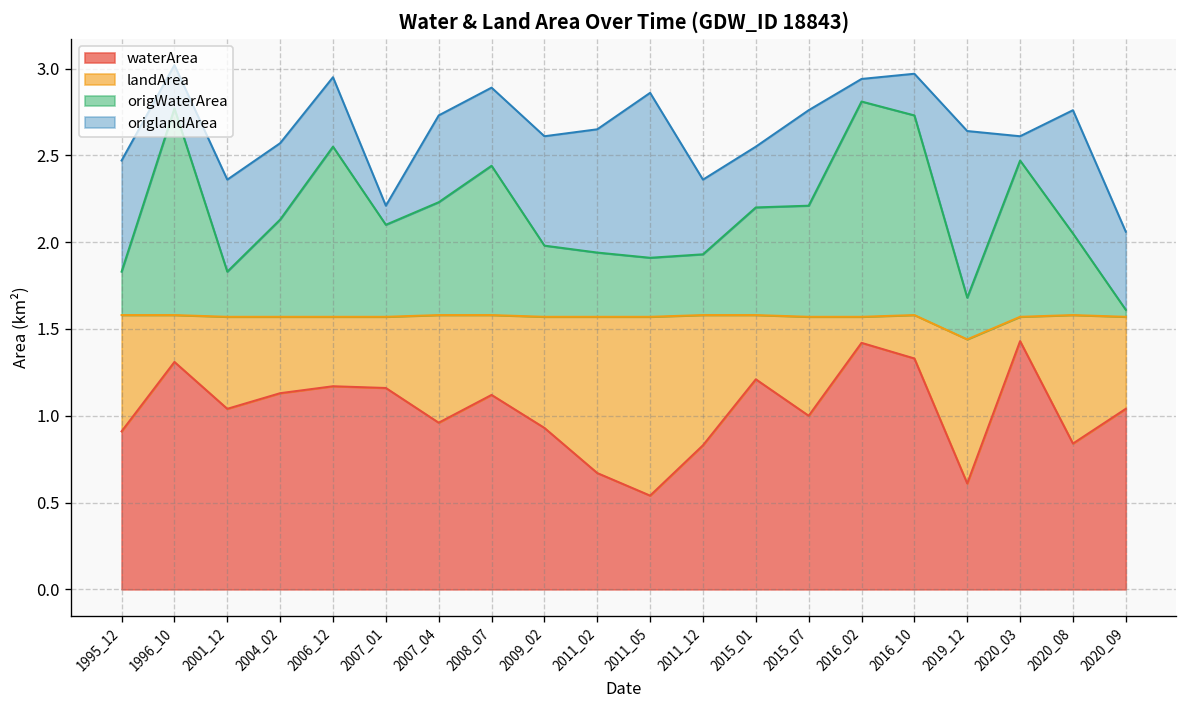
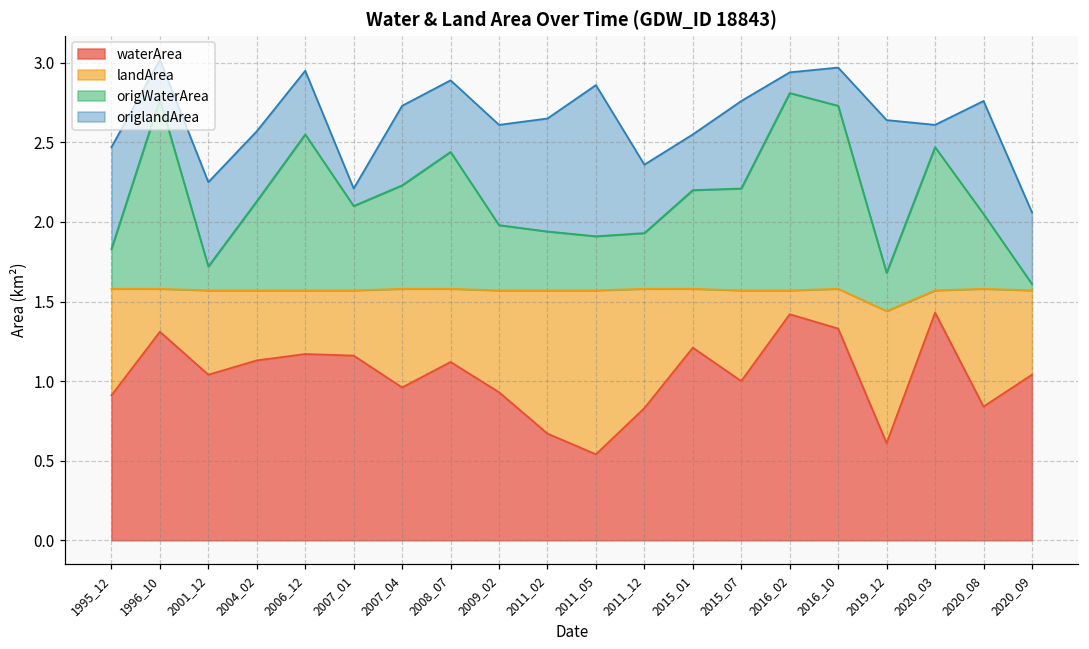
  {
    "waterArea": {
      "1995_12": 0.91,
      "1996_10": 1.31,
      "2001_12": 1.04,
      "2004_02": 1.13,
      "2006_12": 1.17,
      "2007_01": 1.16,
      "2007_04": 0.96,
      "2008_07": 1.12,
      "2009_02": 0.93,
      "2011_02": 0.67,
      "2011_05": 0.54,
      "2011_12": 0.83,
      "2015_01": 1.21,
      "2015_07": 1.00,
      "2016_02": 1.42,
      "2016_10": 1.33,
      "2019_12": 0.61,
      "2020_03": 1.43,
      "2020_08": 0.84,
      "2020_09": 1.04
    },
    "landArea": {
      "1995_12": 0.67,
      "1996_10": 0.27,
      "2001_12": 0.53,
      "2004_02": 0.44,
      "2006_12": 0.40,
      "2007_01": 0.41,
      "2007_04": 0.62,
      "2008_07": 0.46,
      "2009_02": 0.64,
      "2011_02": 0.90,
      "2011_05": 1.03,
      "2011_12": 0.75,
      "2015_01": 0.37,
      "2015_07": 0.57,
      "2016_02": 0.15,
      "2016_10": 0.25,
      "2019_12": 0.83,
      "2020_03": 0.14,
      "2020_08": 0.74,
      "2020_09": 0.53
    },
    "origWaterArea": {
      "1995_12": 0.25,
-     "2001_12": 0.26,
+     "2001_12": 0.15,
      "2004_02": 0.56,
      "2006_12": 0.98,
      "2007_01": 0.53,
      "2007_04": 0.65,
      "2008_07": 0.86,
      "2009_02": 0.41,
      "2011_02": 0.37,
      "2011_05": 0.34,
      "2011_12": 0.35,
      "2015_01": 0.62,
      "2015_07": 0.64,
      "2016_02": 1.24,
      "2016_10": 1.15,
      "2019_12": 0.24,
      "2020_03": 0.90,
      "2020_08": 0.47,
      "2020_09": 0.04
    },
    "origlandArea": {
      "1995_12": 0.64,
      "2001_12": 0.53,
      "2004_02": 0.44,
      "2006_12": 0.40,
      "2007_01": 0.11,
      "2007_04": 0.50,
      "2008_07": 0.45,
      "2009_02": 0.63,
      "2011_02": 0.71,
      "2011_05": 0.95,
      "2011_12": 0.43,
      "2015_01": 0.35,
      "2015_07": 0.55,
      "2016_02": 0.13,
      "2016_10": 0.24,
      "2019_12": 0.96,
      "2020_03": 0.14,
      "2020_08": 0.71,
      "2020_09": 0.45
    }
  }
